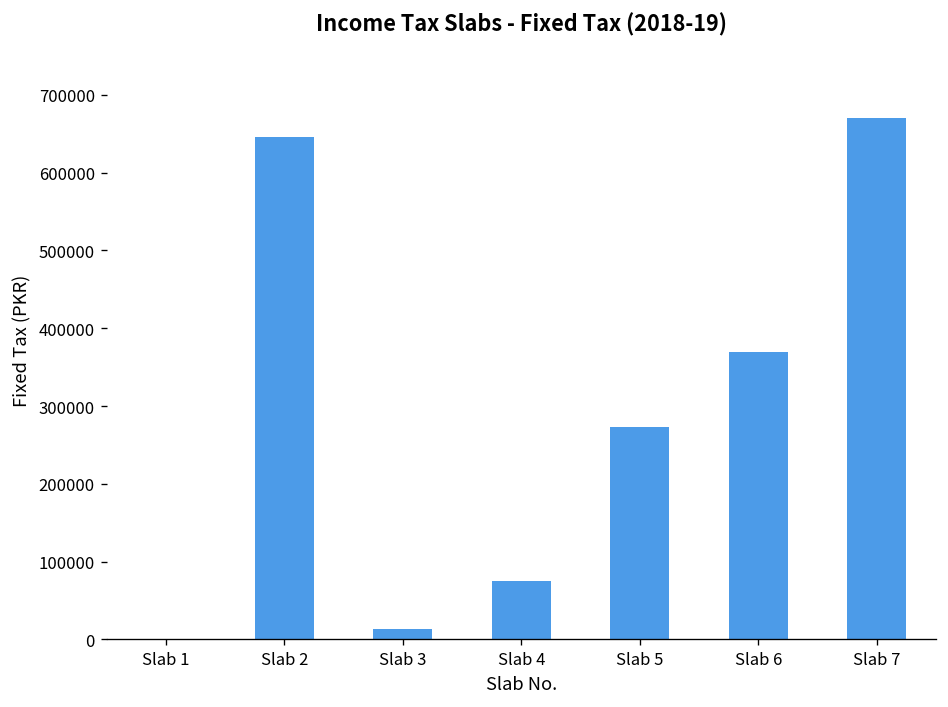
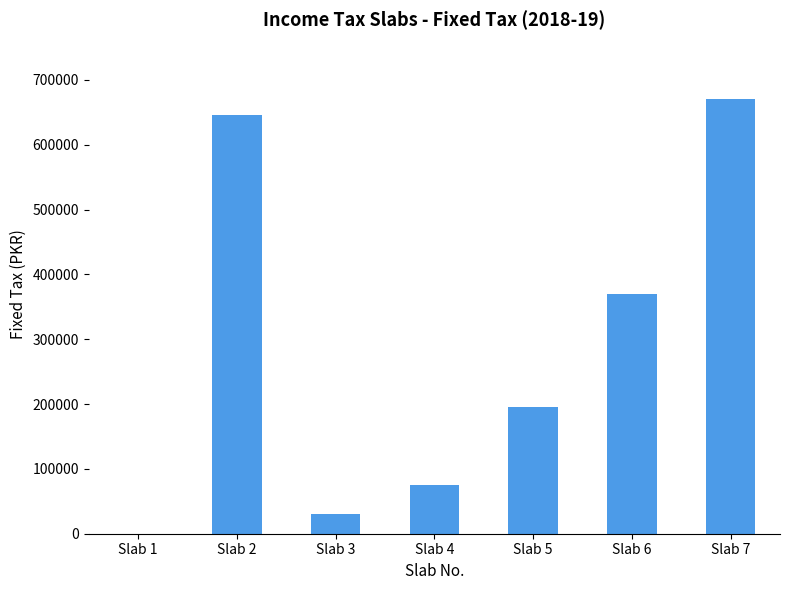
  {
    "Slab 1": 0,
    "Slab 2": 650000,
-   "Slab 3": 10000,
+   "Slab 3": 30000,
    "Slab 4": 70000,
-   "Slab 5": 270000,
+   "Slab 5": 200000,
    "Slab 6": 370000,
    "Slab 7": 670000
  }
